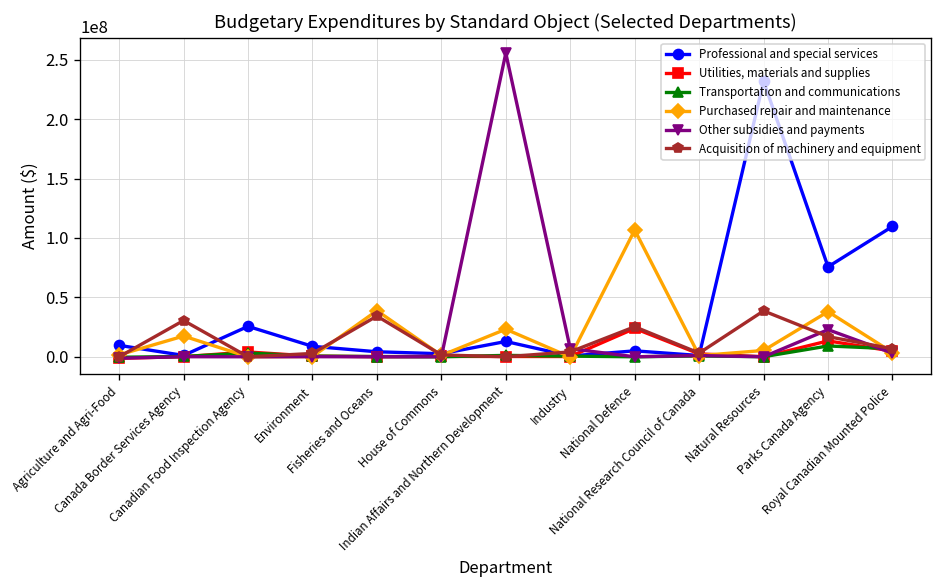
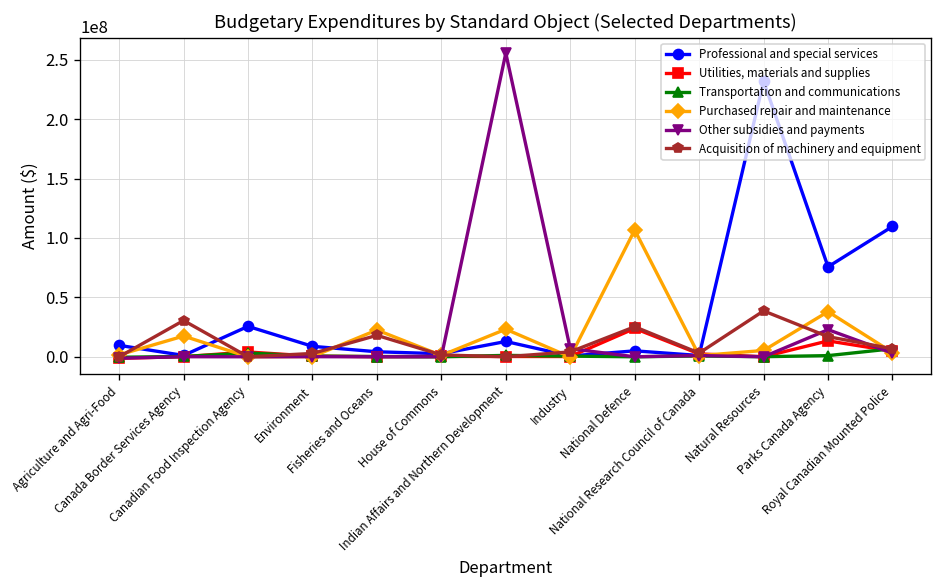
  {
    "Professional and special services": {
      "Agriculture and Agri-Food": 10000000,
      "Canadian Food Inspection Agency": 30000000,
      "Environment": 10000000,
      "Fisheries and Oceans": 0,
      "Indian Affairs and Northern Development": 10000000,
      "National Defence": 10000000,
      "Parks Canada Agency": 80000000,
      "Royal Canadian Mounted Police": 110000000
    },
    "Utilities, materials and supplies": {
      "Parks Canada Agency": 10000000
    },
    "Transportation and communications": {
-     "Parks Canada Agency": 10000000
+     "Parks Canada Agency": 0
    },
    "Purchased repair and maintenance": {
      "Canada Border Services Agency": 20000000,
-     "Fisheries and Oceans": 40000000,
+     "Fisheries and Oceans": 20000000,
      "Indian Affairs and Northern Development": 20000000,
      "National Defence": 110000000,
      "Natural Resources": 10000000,
      "Parks Canada Agency": 40000000
    },
    "Other subsidies and payments": {
      "Indian Affairs and Northern Development": 260000000,
      "Industry": 10000000,
      "Parks Canada Agency": 20000000
    },
    "Acquisition of machinery and equipment": {
      "Canada Border Services Agency": 30000000,
-     "Fisheries and Oceans": 30000000,
+     "Fisheries and Oceans": 20000000,
      "Industry": 0,
      "Natural Resources": 40000000,
      "Parks Canada Agency": 20000000
    }
  }
